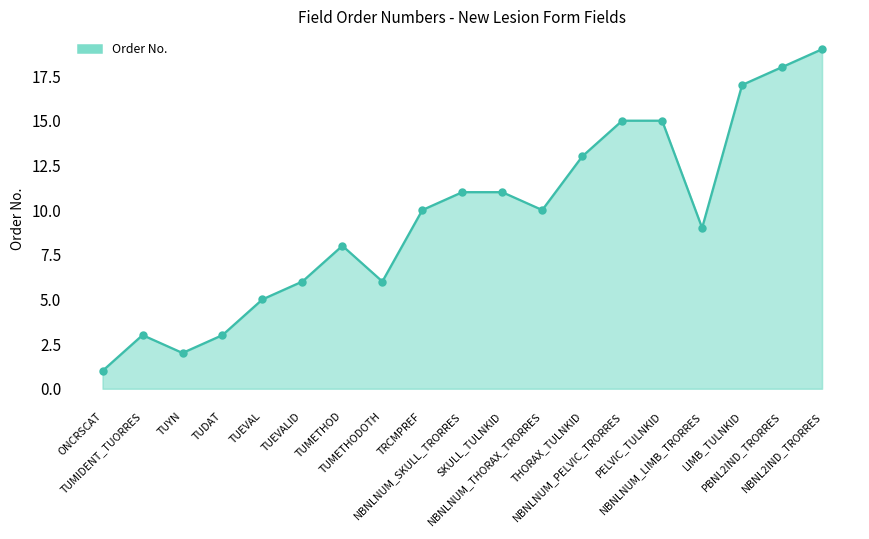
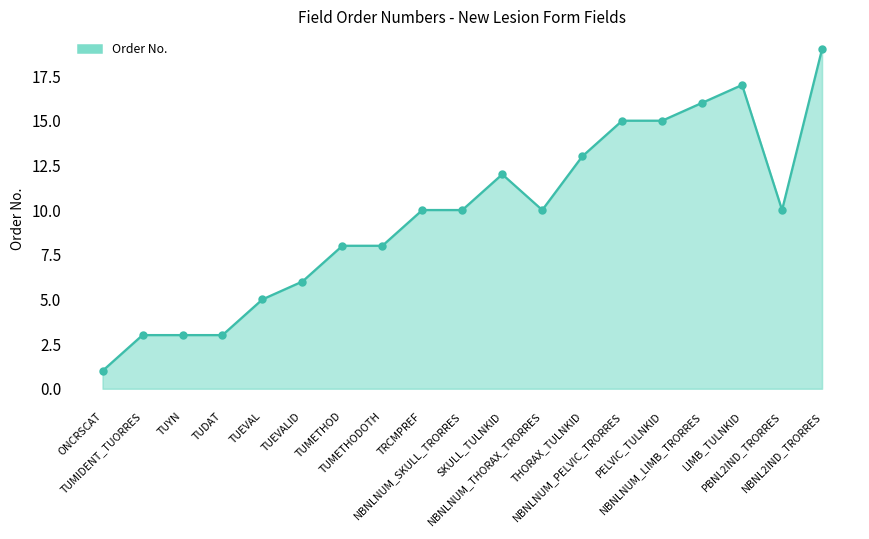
  {
    "ONCRSCAT": 1,
    "TUMIDENT_TUORRES": 3,
-   "TUYN": 2,
+   "TUYN": 3,
    "TUDAT": 3,
    "TUEVAL": 5,
    "TUEVALID": 6,
    "TUMETHOD": 8,
-   "TUMETHODOTH": 6,
+   "TUMETHODOTH": 8,
    "TRCMPREF": 10,
-   "NBNLNUM_SKULL_TRORRES": 11,
-   "SKULL_TULNKID": 11,
+   "NBNLNUM_SKULL_TRORRES": 10,
+   "SKULL_TULNKID": 12,
    "NBNLNUM_THORAX_TRORRES": 10,
    "THORAX_TULNKID": 13,
    "NBNLNUM_PELVIC_TRORRES": 15,
    "PELVIC_TULNKID": 15,
-   "NBNLNUM_LIMB_TRORRES": 9,
+   "NBNLNUM_LIMB_TRORRES": 16,
    "LIMB_TULNKID": 17,
-   "PBNL2IND_TRORRES": 18,
+   "PBNL2IND_TRORRES": 10,
    "NBNL2IND_TRORRES": 19
  }
